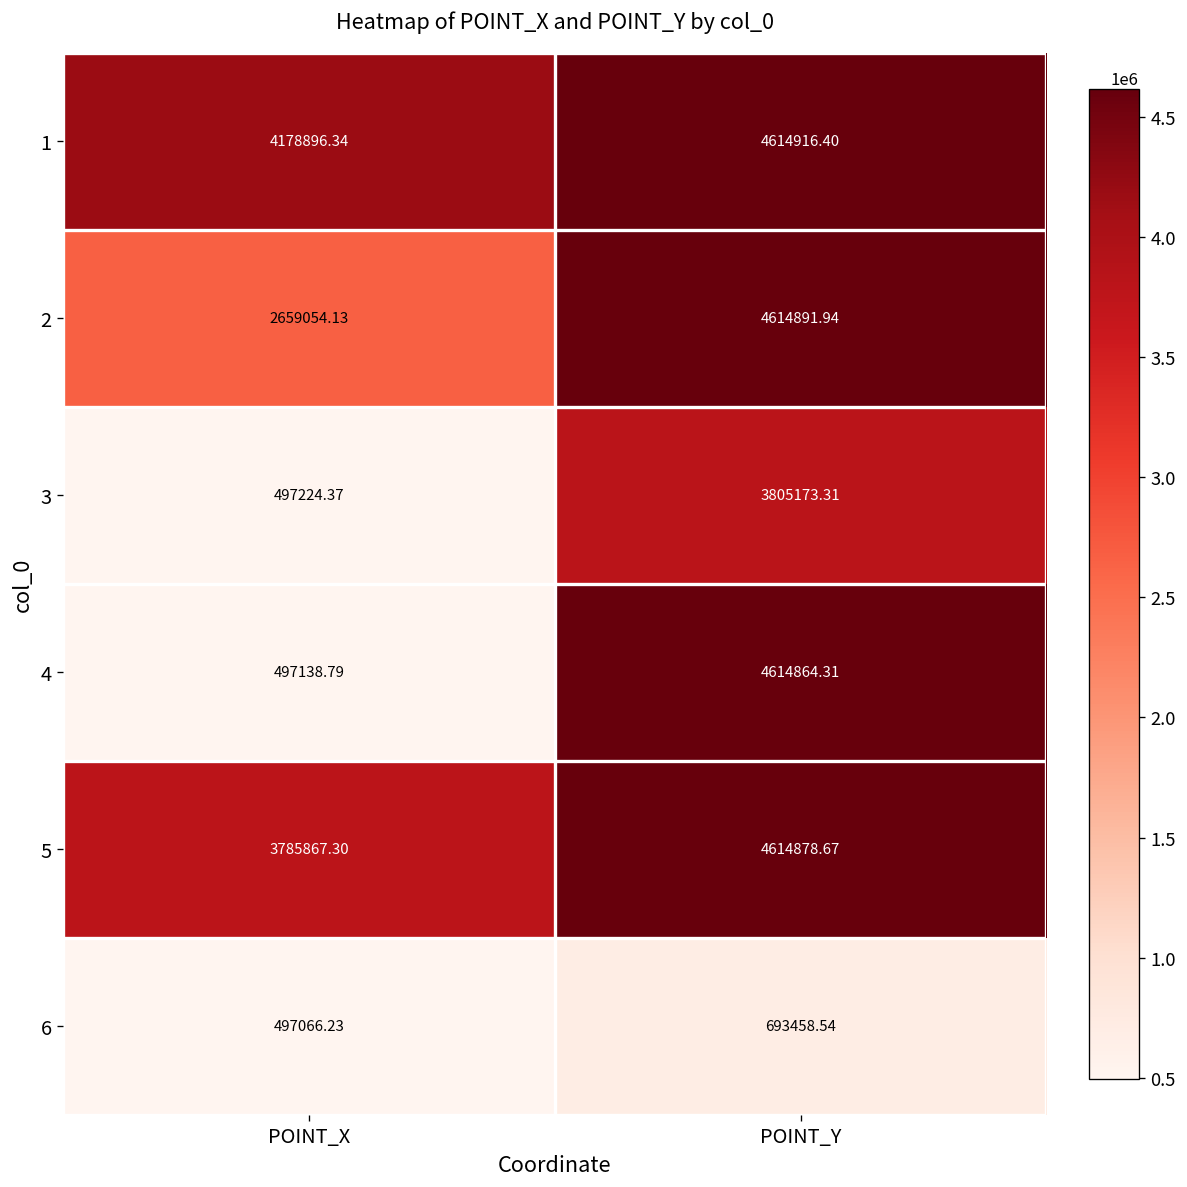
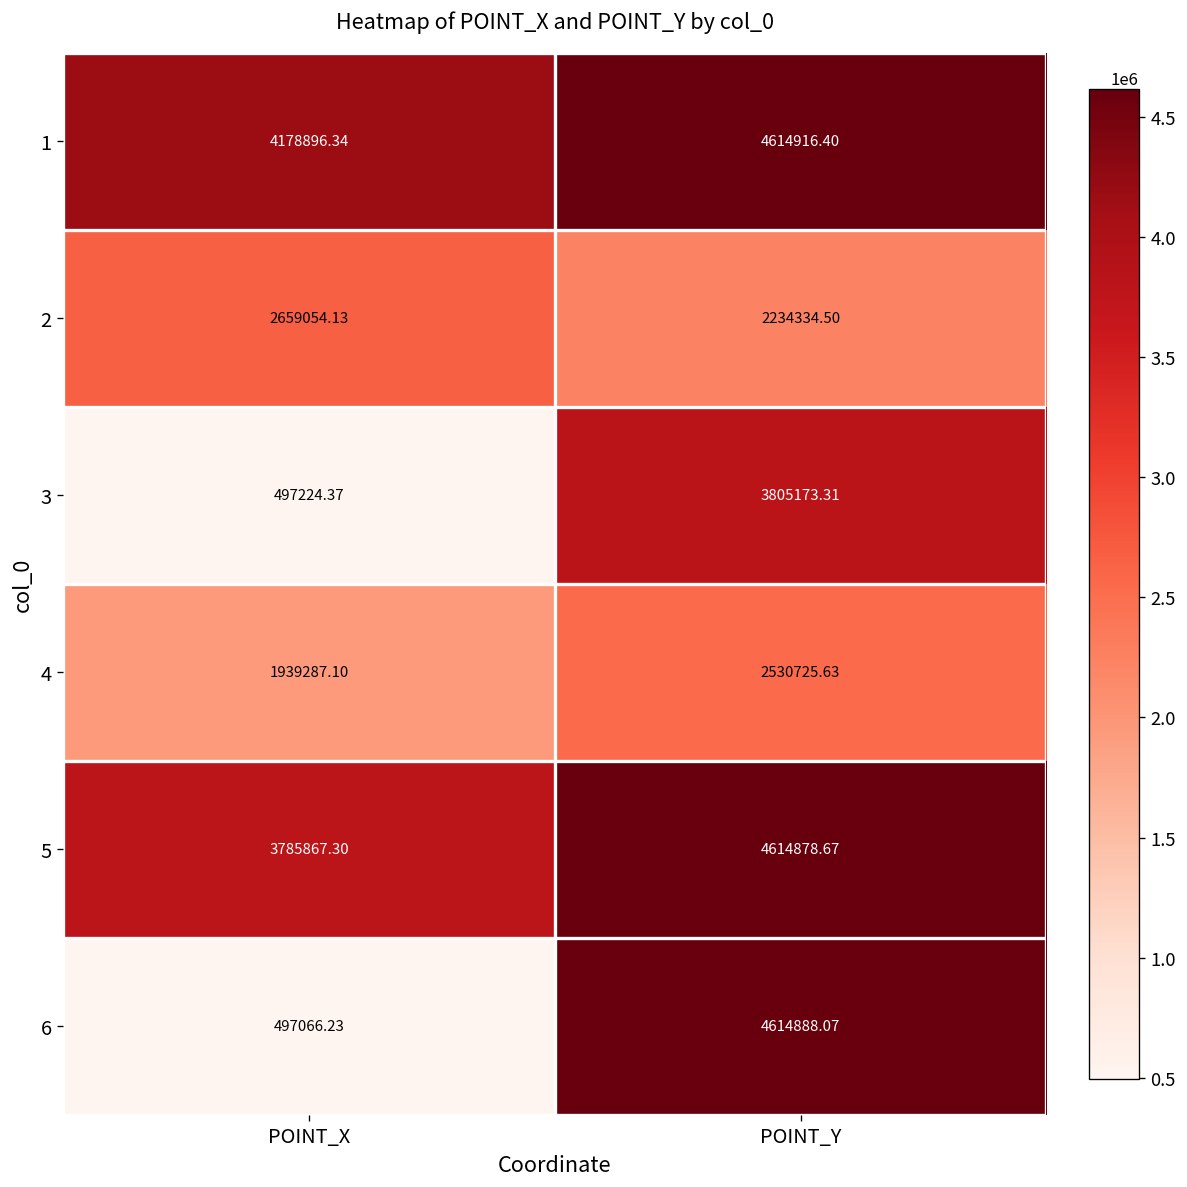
  {
    "1": {
      "POINT_X": 4178896.34,
      "POINT_Y": 4614916.40
    },
    "2": {
      "POINT_X": 2659054.13,
-     "POINT_Y": 4614891.94
+     "POINT_Y": 2234334.50
    },
    "3": {
      "POINT_X": 497224.37,
      "POINT_Y": 3805173.31
    },
    "4": {
-     "POINT_X": 497138.79,
-     "POINT_Y": 4614864.31
+     "POINT_X": 1939287.10,
+     "POINT_Y": 2530725.63
    },
    "5": {
      "POINT_X": 3785867.30,
      "POINT_Y": 4614878.67
    },
    "6": {
      "POINT_X": 497066.23,
-     "POINT_Y": 693458.54
+     "POINT_Y": 4614888.07
    }
  }
